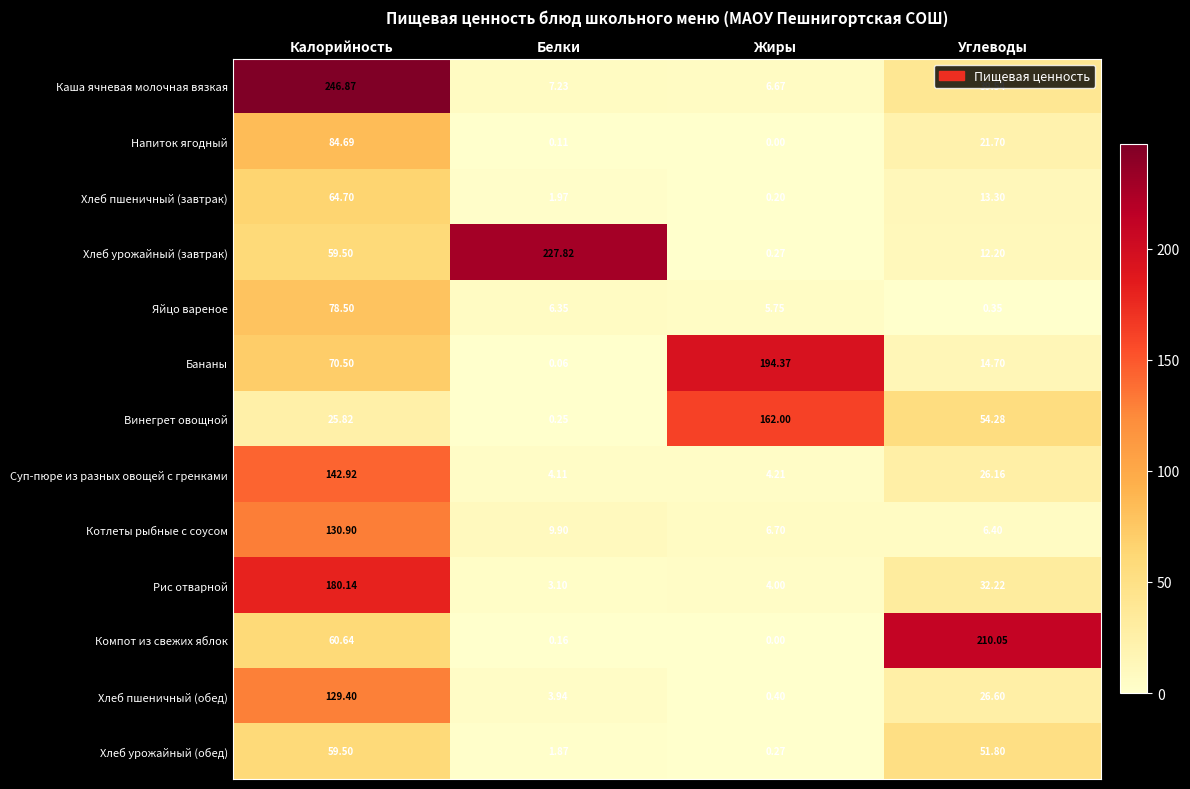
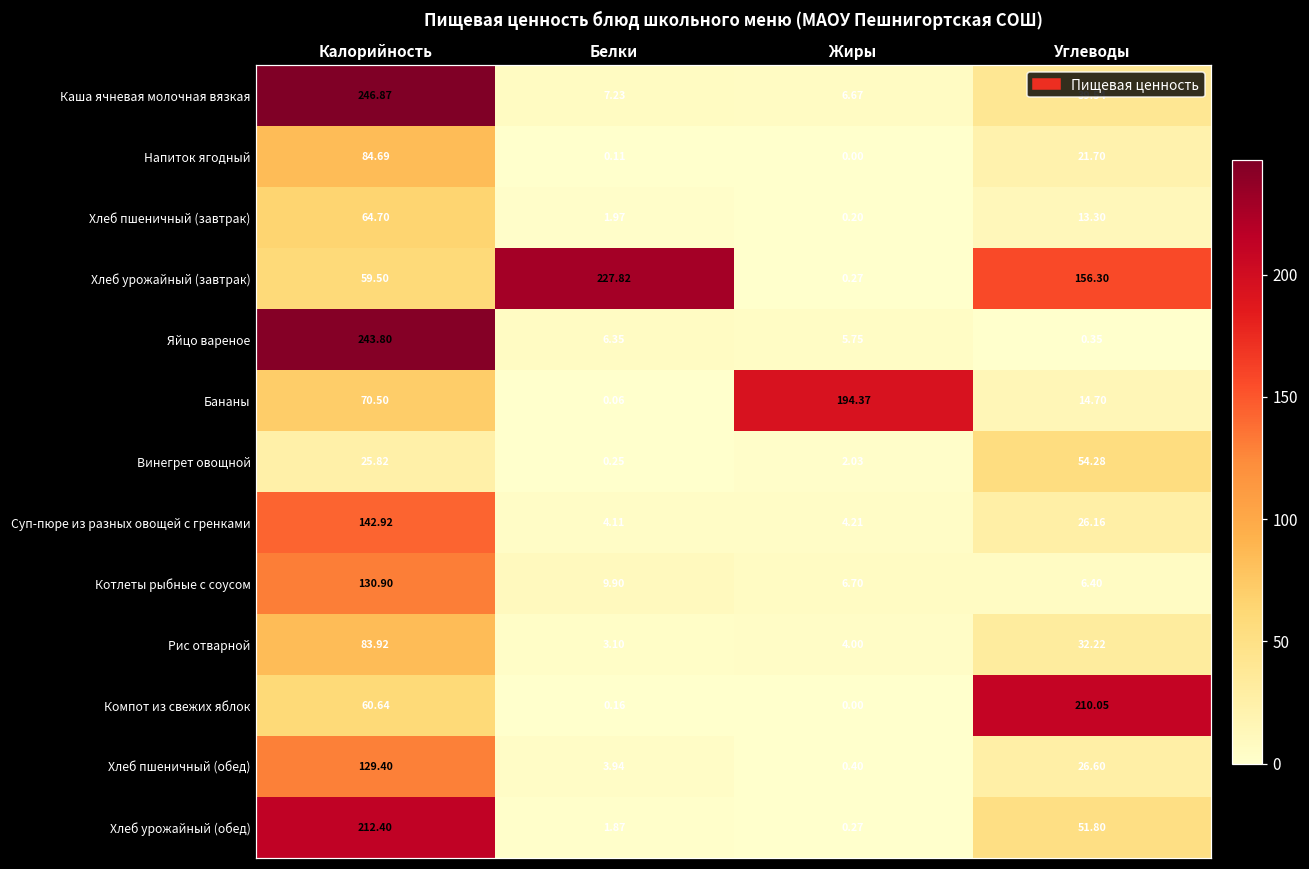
  {
    "Каша ячневая молочная вязкая": {
      "Калорийность": 246.87,
      "Белки": 7.23,
      "Жиры": 6.67
    },
    "Напиток ягодный": {
      "Калорийность": 84.69,
      "Белки": 0.11,
      "Жиры": 0.00,
      "Углеводы": 21.70
    },
    "Хлеб пшеничный (завтрак)": {
      "Калорийность": 64.70,
      "Белки": 1.97,
      "Жиры": 0.20,
      "Углеводы": 13.30
    },
    "Хлеб урожайный (завтрак)": {
      "Калорийность": 59.50,
      "Белки": 227.82,
      "Жиры": 0.27,
-     "Углеводы": 12.20
+     "Углеводы": 156.30
    },
    "Яйцо вареное": {
-     "Калорийность": 78.50,
+     "Калорийность": 243.80,
      "Белки": 6.35,
      "Жиры": 5.75,
      "Углеводы": 0.35
    },
    "Бананы": {
      "Калорийность": 70.50,
      "Белки": 0.06,
      "Жиры": 194.37,
      "Углеводы": 14.70
    },
    "Винегрет овощной": {
      "Калорийность": 25.82,
      "Белки": 0.25,
-     "Жиры": 162.00,
+     "Жиры": 2.03,
      "Углеводы": 54.28
    },
    "Суп-пюре из разных овощей с гренками": {
      "Калорийность": 142.92,
      "Белки": 4.11,
      "Жиры": 4.21,
      "Углеводы": 26.16
    },
    "Котлеты рыбные с соусом": {
      "Калорийность": 130.90,
      "Белки": 9.90,
      "Жиры": 6.70,
      "Углеводы": 6.40
    },
    "Рис отварной": {
-     "Калорийность": 180.14,
+     "Калорийность": 83.92,
      "Белки": 3.10,
      "Жиры": 4.00,
      "Углеводы": 32.22
    },
    "Компот из свежих яблок": {
      "Калорийность": 60.64,
      "Белки": 0.16,
      "Жиры": 0.00,
      "Углеводы": 210.05
    },
    "Хлеб пшеничный (обед)": {
      "Калорийность": 129.40,
      "Белки": 3.94,
      "Жиры": 0.40,
      "Углеводы": 26.60
    },
    "Хлеб урожайный (обед)": {
-     "Калорийность": 59.50,
+     "Калорийность": 212.40,
      "Белки": 1.87,
      "Жиры": 0.27,
      "Углеводы": 51.80
    }
  }
